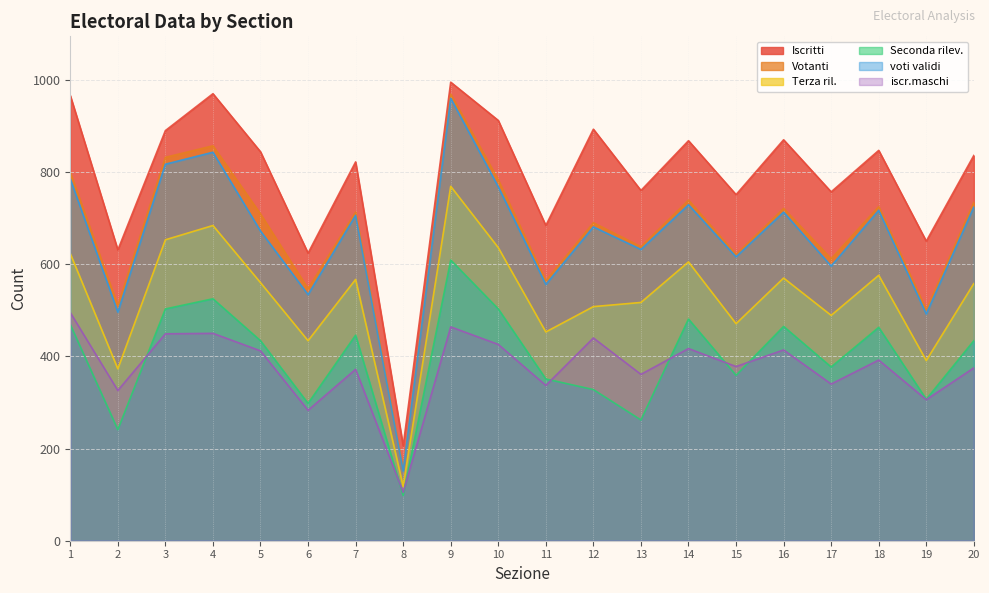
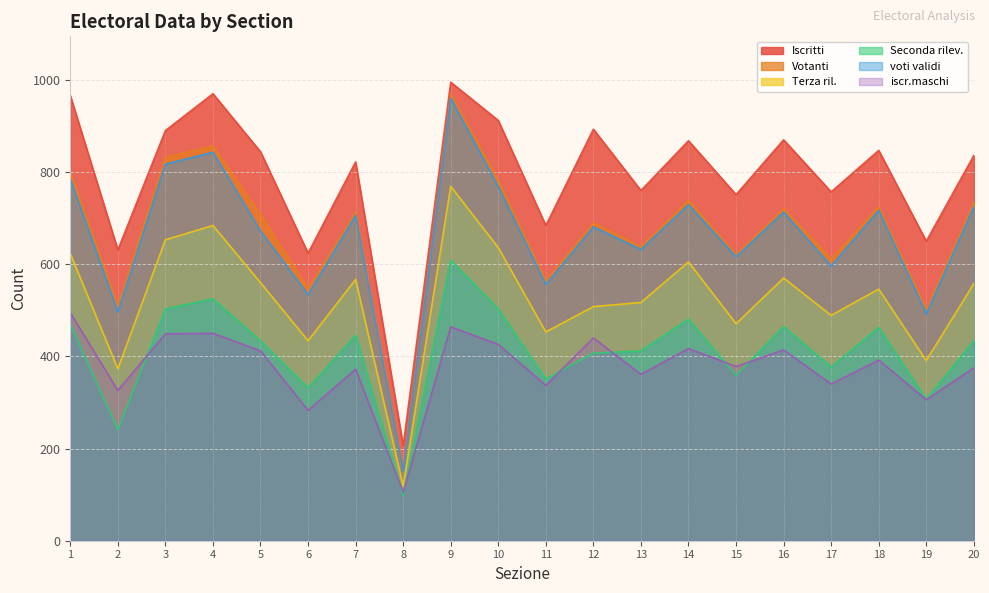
  {
    "Terza ril.": {
      "1": 620,
      "2": 370,
      "3": 650,
      "4": 680,
      "5": 560,
      "6": 430,
      "7": 570,
      "8": 120,
      "9": 770,
      "10": 640,
      "11": 450,
      "12": 510,
      "13": 520,
      "14": 610,
      "15": 470,
      "16": 570,
      "17": 490,
-     "18": 580,
+     "18": 550,
      "19": 390,
      "20": 560
    },
    "Seconda rilev.": {
      "1": 470,
      "2": 240,
      "3": 500,
      "4": 530,
      "5": 430,
-     "6": 300,
+     "6": 330,
      "7": 450,
      "8": 100,
      "9": 610,
      "10": 500,
      "11": 350,
-     "12": 330,
-     "13": 260,
+     "12": 410,
+     "13": 410,
      "14": 480,
      "15": 360,
      "16": 470,
      "17": 380,
      "18": 460,
      "20": 430
    },
    "voti validi": {
      "1": 790,
      "2": 500,
      "3": 820,
      "4": 840,
      "5": 670,
      "6": 530,
      "7": 710,
      "9": 960,
      "10": 770,
      "11": 560,
      "12": 680,
      "13": 630,
      "14": 730,
      "16": 710,
      "17": 600,
      "18": 720,
      "19": 490,
      "20": 720
    },
    "iscr.maschi": {
      "1": 500,
      "2": 330,
      "3": 450,
      "4": 450,
      "5": 410,
      "6": 280,
      "7": 370,
      "8": 110,
      "9": 460,
      "10": 430,
      "11": 340,
      "12": 440,
      "13": 360,
      "14": 420,
      "15": 380,
      "16": 410,
      "17": 340,
      "18": 390,
      "20": 380
    }
  }
